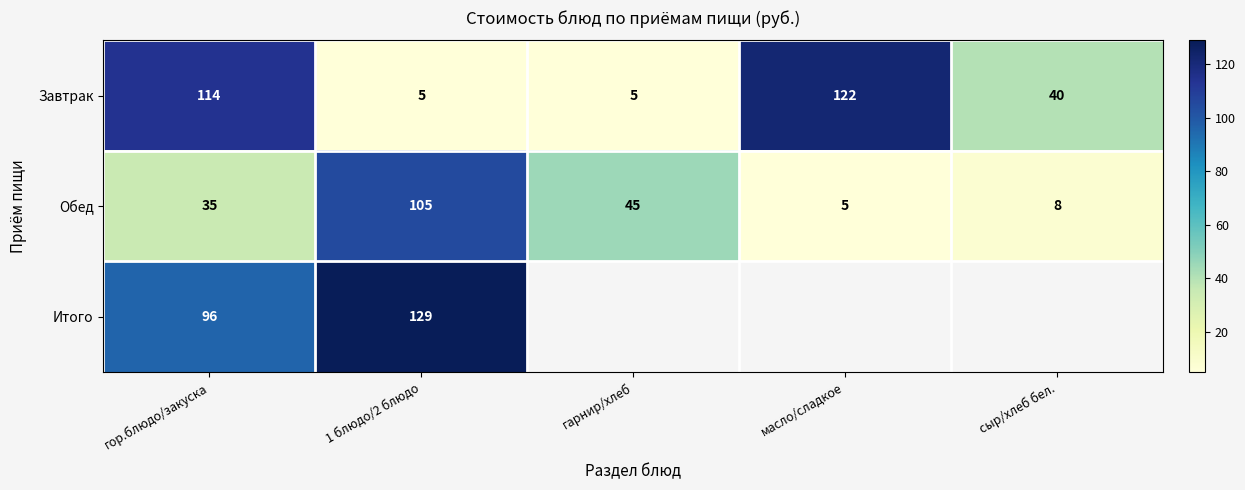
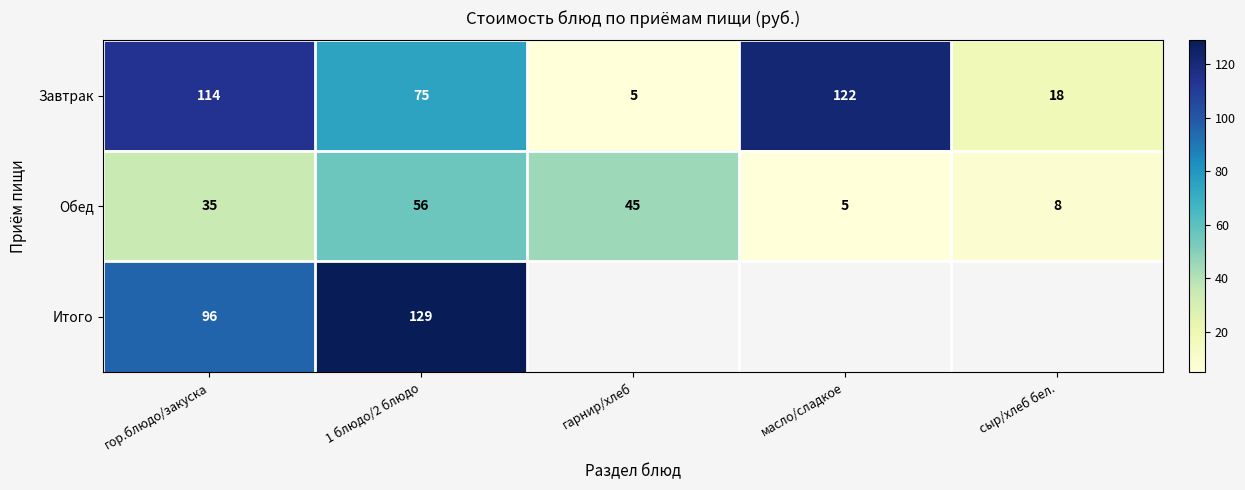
  {
    "Завтрак": {
      "гор.блюдо/закуска": 114,
-     "1 блюдо/2 блюдо": 5,
+     "1 блюдо/2 блюдо": 75,
      "гарнир/хлеб": 5,
      "масло/сладкое": 122,
-     "сыр/хлеб бел.": 40
+     "сыр/хлеб бел.": 18
    },
    "Обед": {
      "гор.блюдо/закуска": 35,
-     "1 блюдо/2 блюдо": 105,
+     "1 блюдо/2 блюдо": 56,
      "гарнир/хлеб": 45,
      "масло/сладкое": 5,
      "сыр/хлеб бел.": 8
    },
    "Итого": {
      "гор.блюдо/закуска": 96,
      "1 блюдо/2 блюдо": 129
    }
  }
